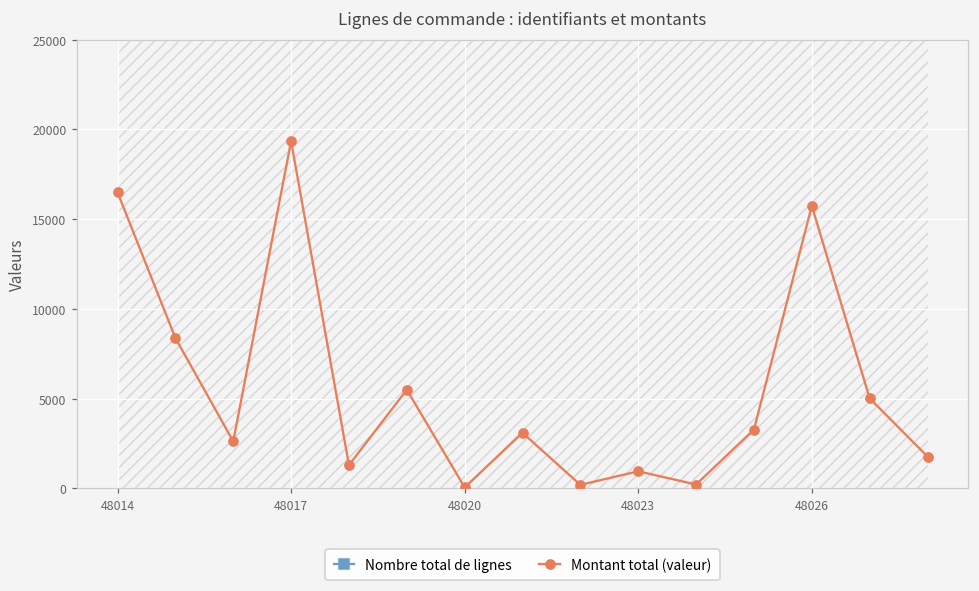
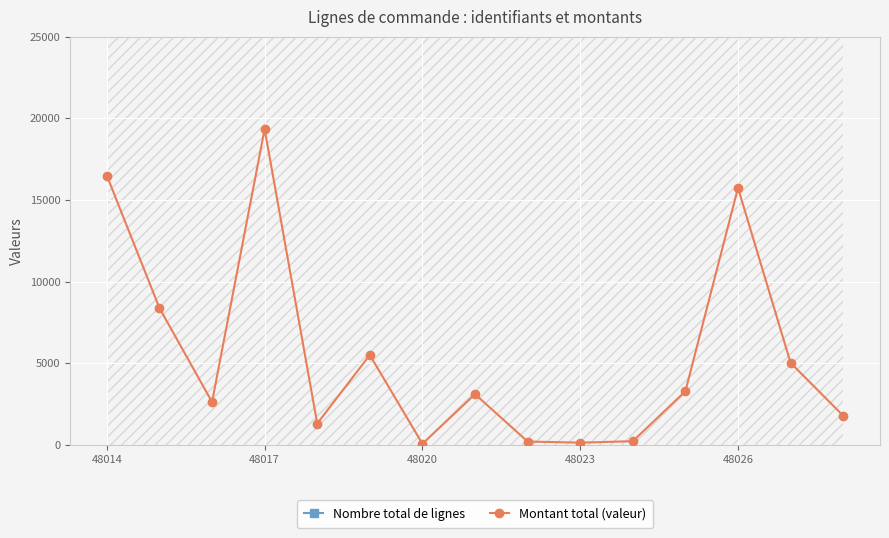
  {
    "Montant total (valeur)": {
      "48014": 16500,
      "48017": 19300,
      "48020": 100,
-     "48023": 1000,
+     "48023": 100,
      "48026": 15700
    }
  }
